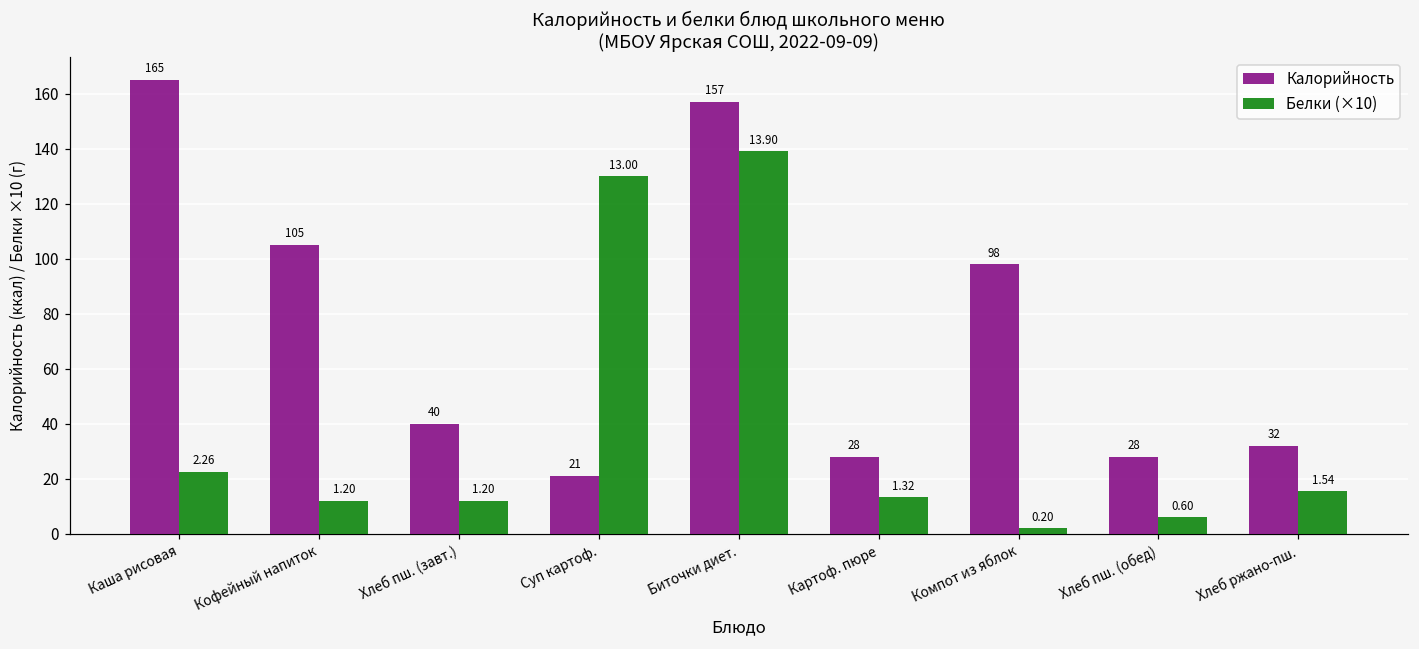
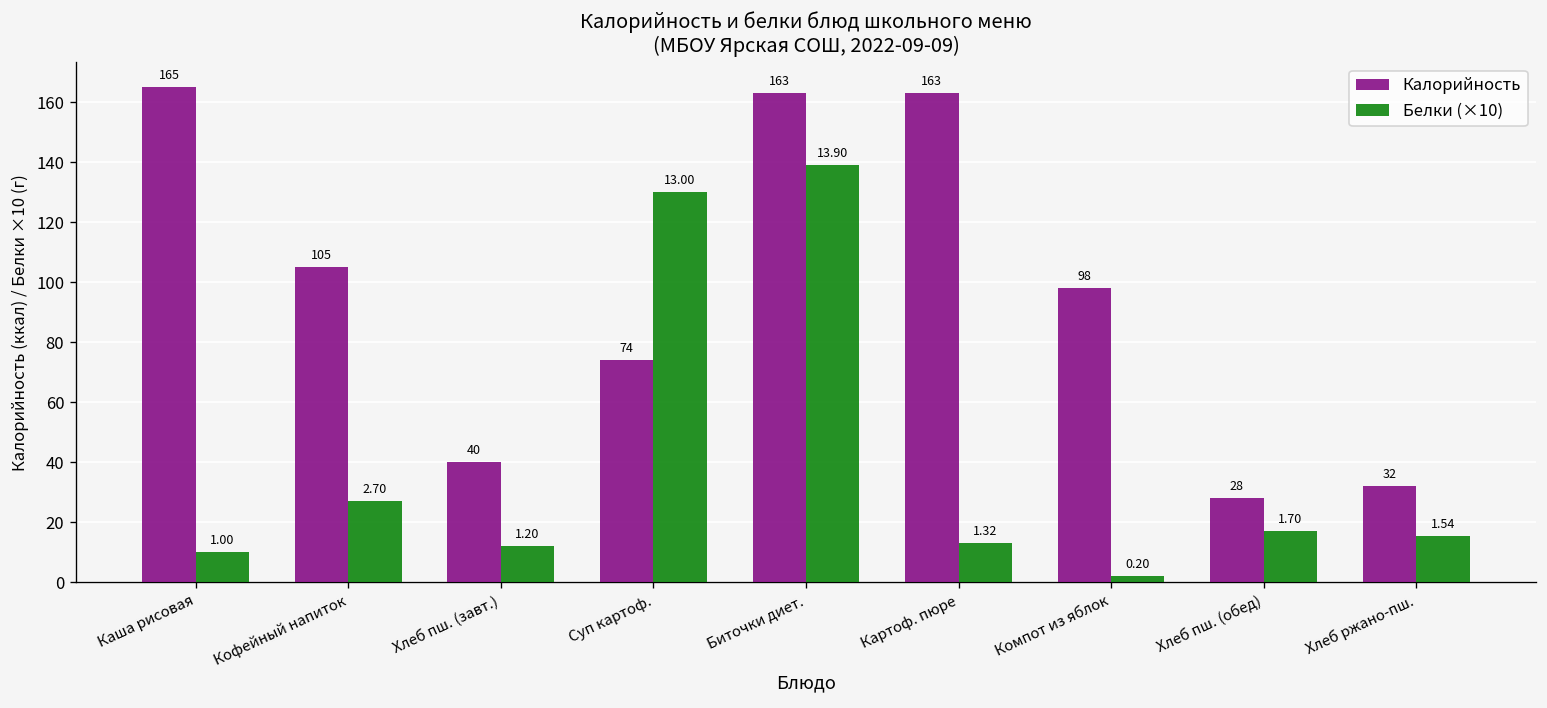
  {
    "Калорийность": {
      "Каша рисовая": 165,
      "Кофейный напиток": 105,
      "Хлеб пш. (завт.)": 40,
-     "Суп картоф.": 21,
-     "Биточки диет.": 157,
-     "Картоф. пюре": 28,
+     "Суп картоф.": 74,
+     "Биточки диет.": 163,
+     "Картоф. пюре": 163,
      "Компот из яблок": 98,
      "Хлеб пш. (обед)": 28,
      "Хлеб ржано-пш.": 32
    },
    "Белки (×10)": {
-     "Каша рисовая": 2.26,
-     "Кофейный напиток": 1.20,
-     "Хлеб пш. (обед)": 0.60
+     "Каша рисовая": 1.00,
+     "Кофейный напиток": 2.70,
+     "Хлеб пш. (обед)": 1.70
    }
  }
